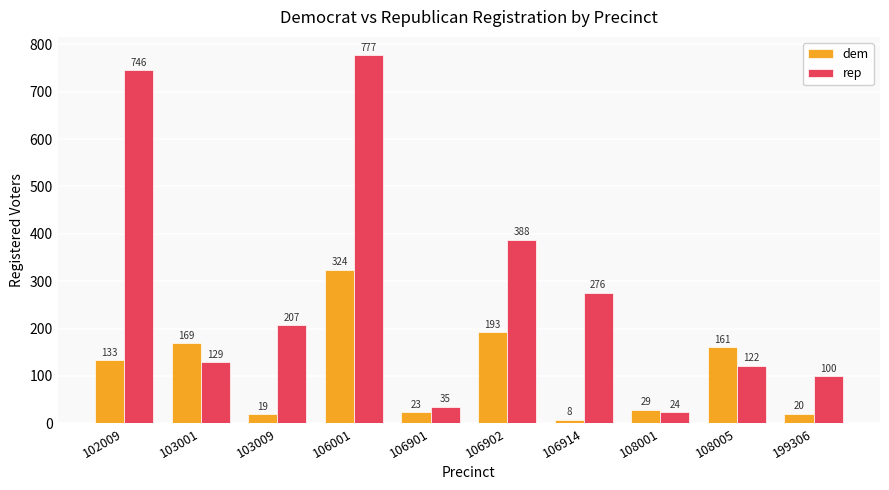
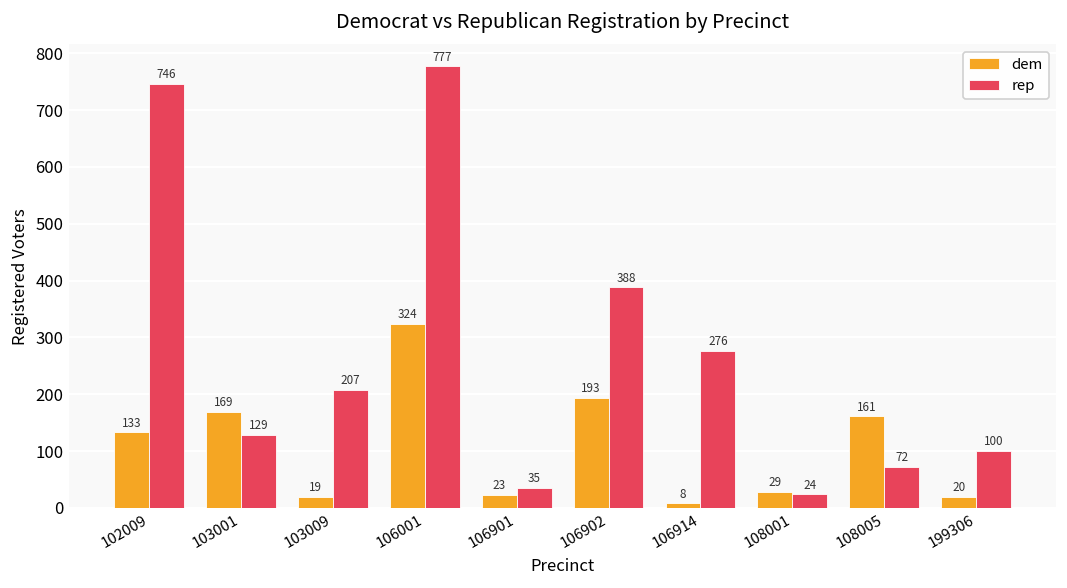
  {
    "dem": {
      "102009": 133,
      "103001": 169,
      "103009": 19,
      "106001": 324,
      "106901": 23,
      "106902": 193,
      "106914": 8,
      "108001": 29,
      "108005": 161,
      "199306": 20
    },
    "rep": {
      "102009": 746,
      "103001": 129,
      "103009": 207,
      "106001": 777,
      "106901": 35,
      "106902": 388,
      "106914": 276,
      "108001": 24,
-     "108005": 122,
+     "108005": 72,
      "199306": 100
    }
  }
